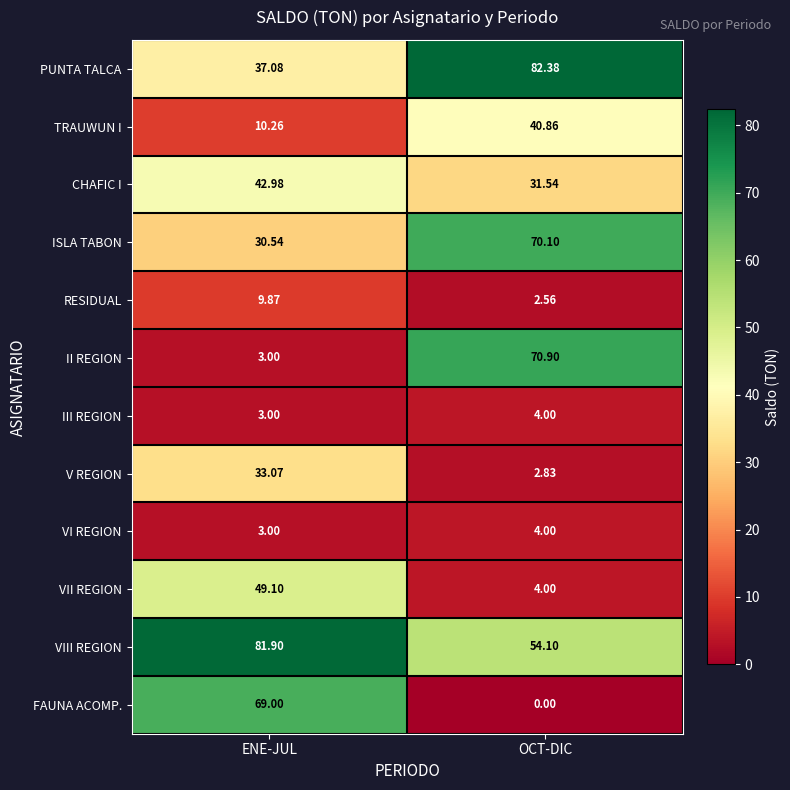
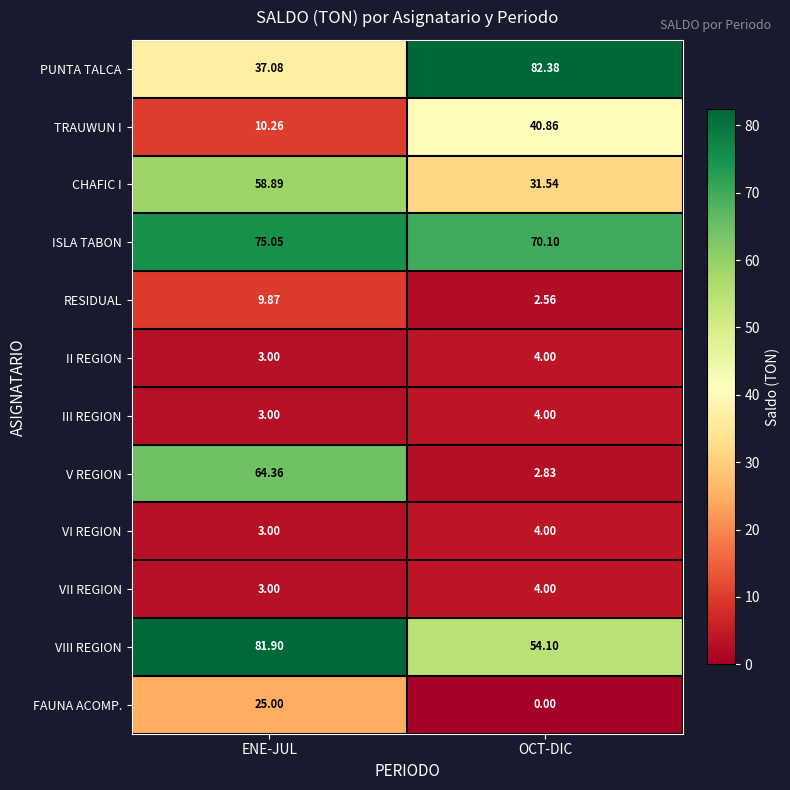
  {
    "PUNTA TALCA": {
      "ENE-JUL": 37.08,
      "OCT-DIC": 82.38
    },
    "TRAUWUN I": {
      "ENE-JUL": 10.26,
      "OCT-DIC": 40.86
    },
    "CHAFIC I": {
-     "ENE-JUL": 42.98,
+     "ENE-JUL": 58.89,
      "OCT-DIC": 31.54
    },
    "ISLA TABON": {
-     "ENE-JUL": 30.54,
+     "ENE-JUL": 75.05,
      "OCT-DIC": 70.10
    },
    "RESIDUAL": {
      "ENE-JUL": 9.87,
      "OCT-DIC": 2.56
    },
    "II REGION": {
      "ENE-JUL": 3.00,
-     "OCT-DIC": 70.90
+     "OCT-DIC": 4.00
    },
    "III REGION": {
      "ENE-JUL": 3.00,
      "OCT-DIC": 4.00
    },
    "V REGION": {
-     "ENE-JUL": 33.07,
+     "ENE-JUL": 64.36,
      "OCT-DIC": 2.83
    },
    "VI REGION": {
      "ENE-JUL": 3.00,
      "OCT-DIC": 4.00
    },
    "VII REGION": {
-     "ENE-JUL": 49.10,
+     "ENE-JUL": 3.00,
      "OCT-DIC": 4.00
    },
    "VIII REGION": {
      "ENE-JUL": 81.90,
      "OCT-DIC": 54.10
    },
    "FAUNA ACOMP.": {
-     "ENE-JUL": 69.00,
+     "ENE-JUL": 25.00,
      "OCT-DIC": 0.00
    }
  }
